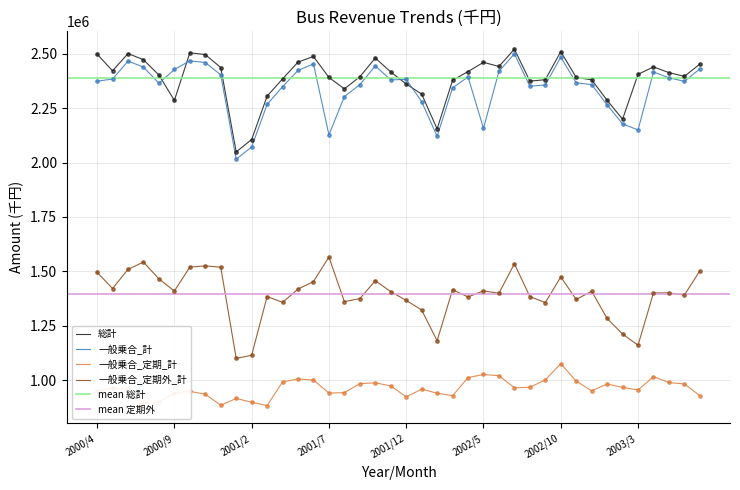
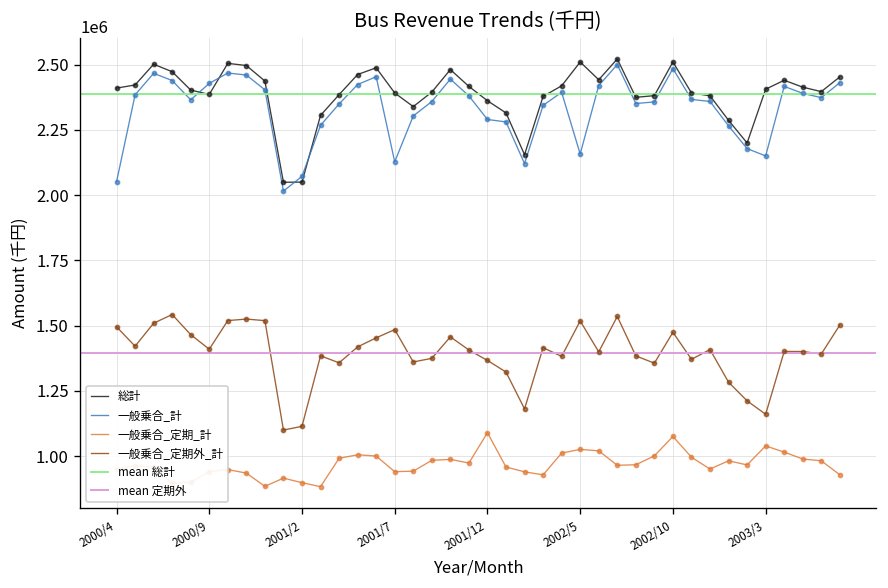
  {
    "総計": {
-     "2000/4": 2500000,
-     "2000/9": 2290000,
-     "2001/2": 2110000,
+     "2000/4": 2410000,
+     "2000/9": 2390000,
+     "2001/2": 2050000,
      "2001/7": 2390000,
      "2001/12": 2360000,
-     "2002/5": 2460000,
+     "2002/5": 2510000,
      "2002/10": 2510000,
      "2003/3": 2410000
    },
    "一般乗合_計": {
-     "2000/4": 2370000,
+     "2000/4": 2050000,
      "2000/9": 2430000,
      "2001/2": 2070000,
      "2001/7": 2130000,
-     "2001/12": 2380000,
+     "2001/12": 2290000,
      "2002/5": 2160000,
      "2002/10": 2480000,
      "2003/3": 2150000
    },
    "一般乗合_定期_計": {
      "2001/2": 900000,
      "2001/7": 940000,
-     "2001/12": 920000,
+     "2001/12": 1090000,
      "2002/5": 1030000,
      "2002/10": 1080000,
-     "2003/3": 950000
+     "2003/3": 1040000
    },
    "一般乗合_定期外_計": {
      "2000/4": 1500000,
      "2000/9": 1410000,
      "2001/2": 1110000,
-     "2001/7": 1570000,
+     "2001/7": 1480000,
      "2001/12": 1370000,
-     "2002/5": 1410000,
+     "2002/5": 1520000,
      "2002/10": 1470000,
      "2003/3": 1160000
    }
  }
